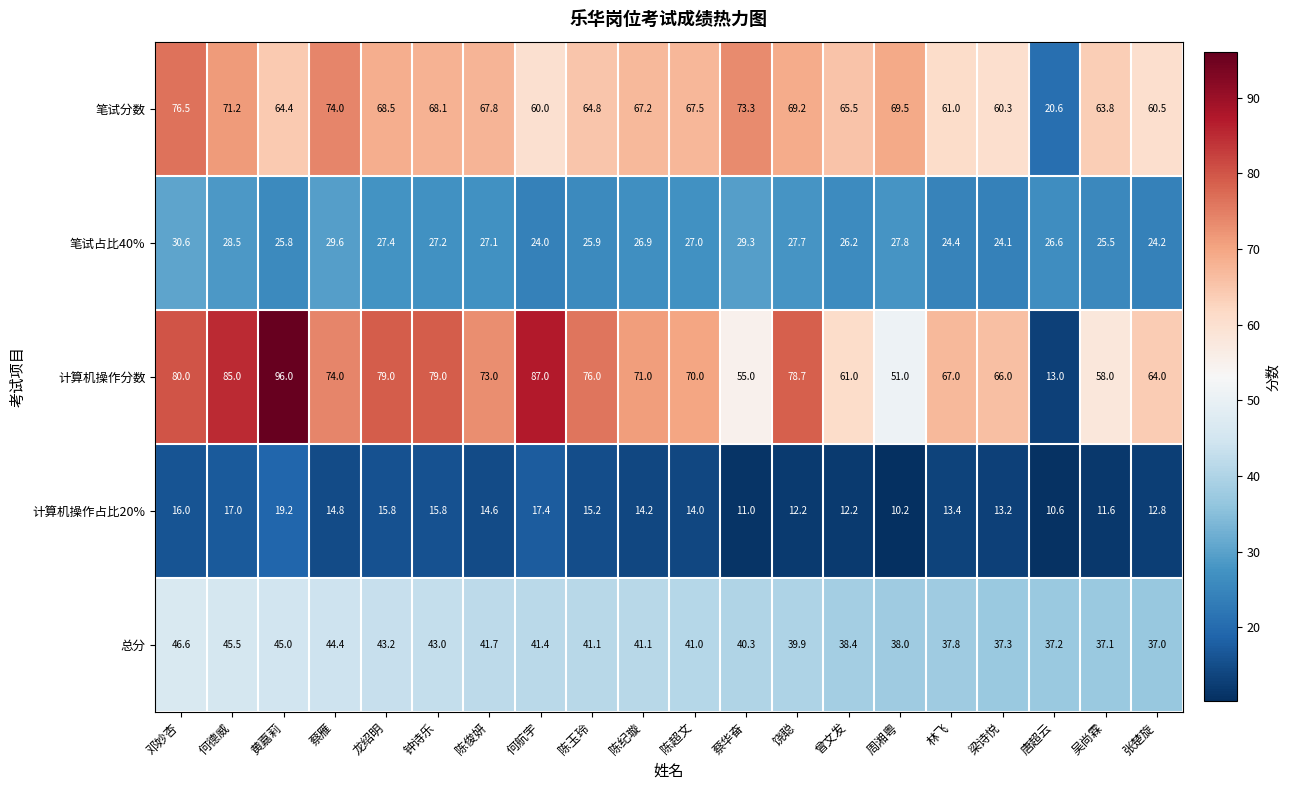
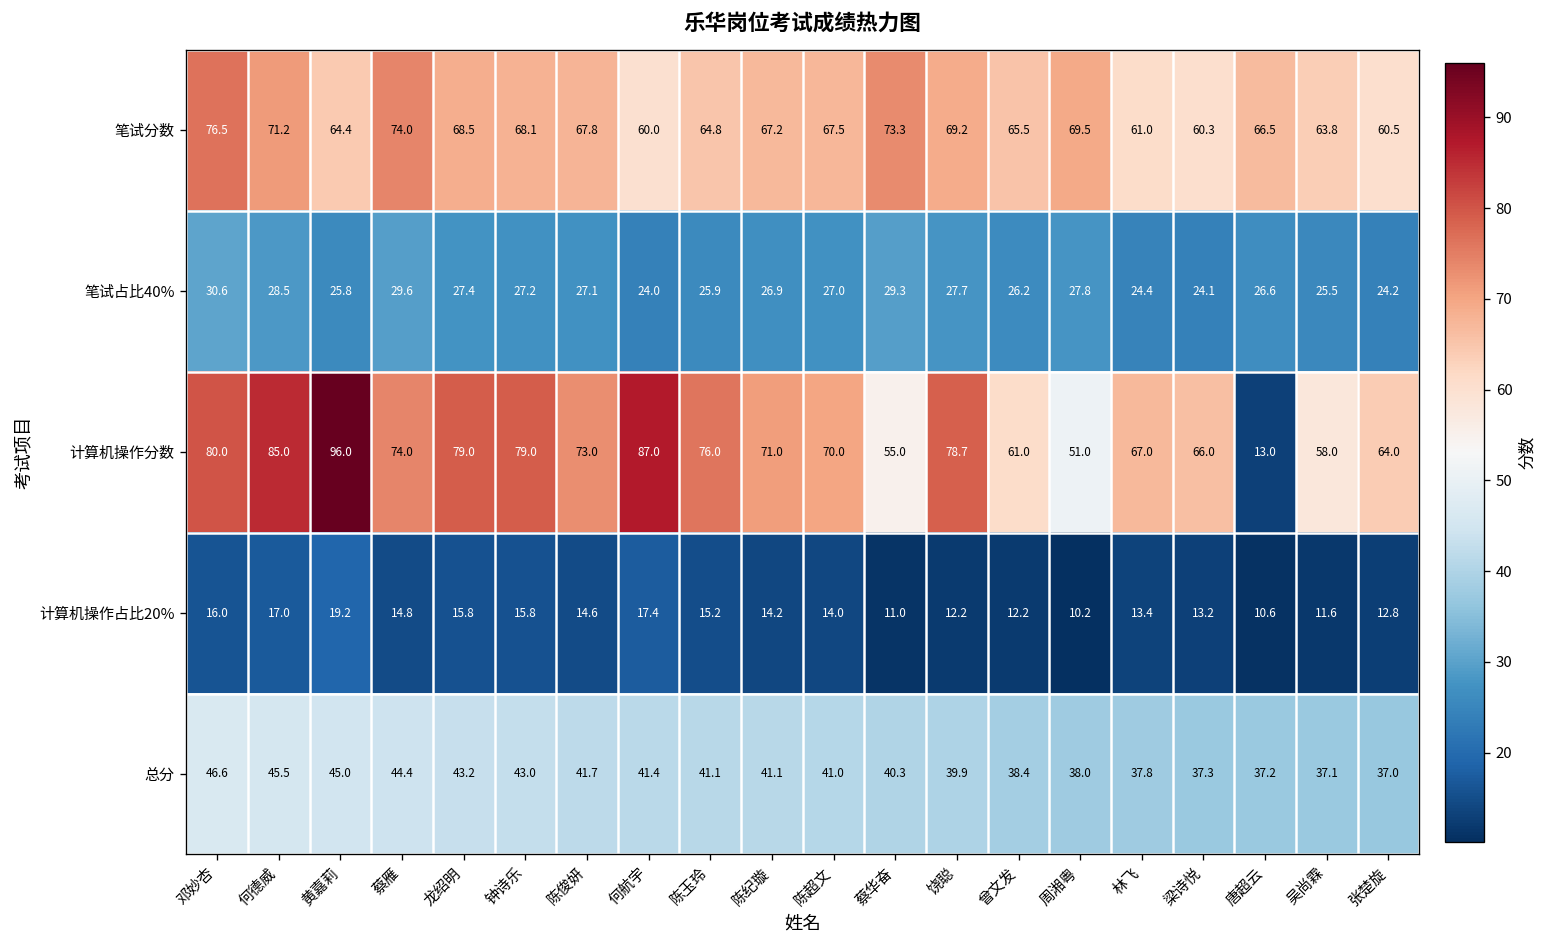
  {
    "笔试分数": {
      "邓妙杏": 76.5,
      "何德威": 71.2,
      "黄嘉莉": 64.4,
      "蔡雁": 74.0,
      "龙绍明": 68.5,
      "钟诗乐": 68.1,
      "陈俊妍": 67.8,
      "何航宇": 60.0,
      "陈玉玲": 64.8,
      "陈纪璇": 67.2,
      "陈超文": 67.5,
      "蔡华奋": 73.3,
      "饶聪": 69.2,
      "曾文发": 65.5,
      "周湘粤": 69.5,
      "林飞": 61.0,
      "梁诗悦": 60.3,
-     "唐超云": 20.6,
+     "唐超云": 66.5,
      "吴尚霖": 63.8,
      "张楚旋": 60.5
    },
    "笔试占比40%": {
      "邓妙杏": 30.6,
      "何德威": 28.5,
      "黄嘉莉": 25.8,
      "蔡雁": 29.6,
      "龙绍明": 27.4,
      "钟诗乐": 27.2,
      "陈俊妍": 27.1,
      "何航宇": 24.0,
      "陈玉玲": 25.9,
      "陈纪璇": 26.9,
      "陈超文": 27.0,
      "蔡华奋": 29.3,
      "饶聪": 27.7,
      "曾文发": 26.2,
      "周湘粤": 27.8,
      "林飞": 24.4,
      "梁诗悦": 24.1,
      "唐超云": 26.6,
      "吴尚霖": 25.5,
      "张楚旋": 24.2
    },
    "计算机操作分数": {
      "邓妙杏": 80.0,
      "何德威": 85.0,
      "黄嘉莉": 96.0,
      "蔡雁": 74.0,
      "龙绍明": 79.0,
      "钟诗乐": 79.0,
      "陈俊妍": 73.0,
      "何航宇": 87.0,
      "陈玉玲": 76.0,
      "陈纪璇": 71.0,
      "陈超文": 70.0,
      "蔡华奋": 55.0,
      "饶聪": 78.7,
      "曾文发": 61.0,
      "周湘粤": 51.0,
      "林飞": 67.0,
      "梁诗悦": 66.0,
      "唐超云": 13.0,
      "吴尚霖": 58.0,
      "张楚旋": 64.0
    },
    "计算机操作占比20%": {
      "邓妙杏": 16.0,
      "何德威": 17.0,
      "黄嘉莉": 19.2,
      "蔡雁": 14.8,
      "龙绍明": 15.8,
      "钟诗乐": 15.8,
      "陈俊妍": 14.6,
      "何航宇": 17.4,
      "陈玉玲": 15.2,
      "陈纪璇": 14.2,
      "陈超文": 14.0,
      "蔡华奋": 11.0,
      "饶聪": 12.2,
      "曾文发": 12.2,
      "周湘粤": 10.2,
      "林飞": 13.4,
      "梁诗悦": 13.2,
      "唐超云": 10.6,
      "吴尚霖": 11.6,
      "张楚旋": 12.8
    },
    "总分": {
      "邓妙杏": 46.6,
      "何德威": 45.5,
      "黄嘉莉": 45.0,
      "蔡雁": 44.4,
      "龙绍明": 43.2,
      "钟诗乐": 43.0,
      "陈俊妍": 41.7,
      "何航宇": 41.4,
      "陈玉玲": 41.1,
      "陈纪璇": 41.1,
      "陈超文": 41.0,
      "蔡华奋": 40.3,
      "饶聪": 39.9,
      "曾文发": 38.4,
      "周湘粤": 38.0,
      "林飞": 37.8,
      "梁诗悦": 37.3,
      "唐超云": 37.2,
      "吴尚霖": 37.1,
      "张楚旋": 37.0
    }
  }
